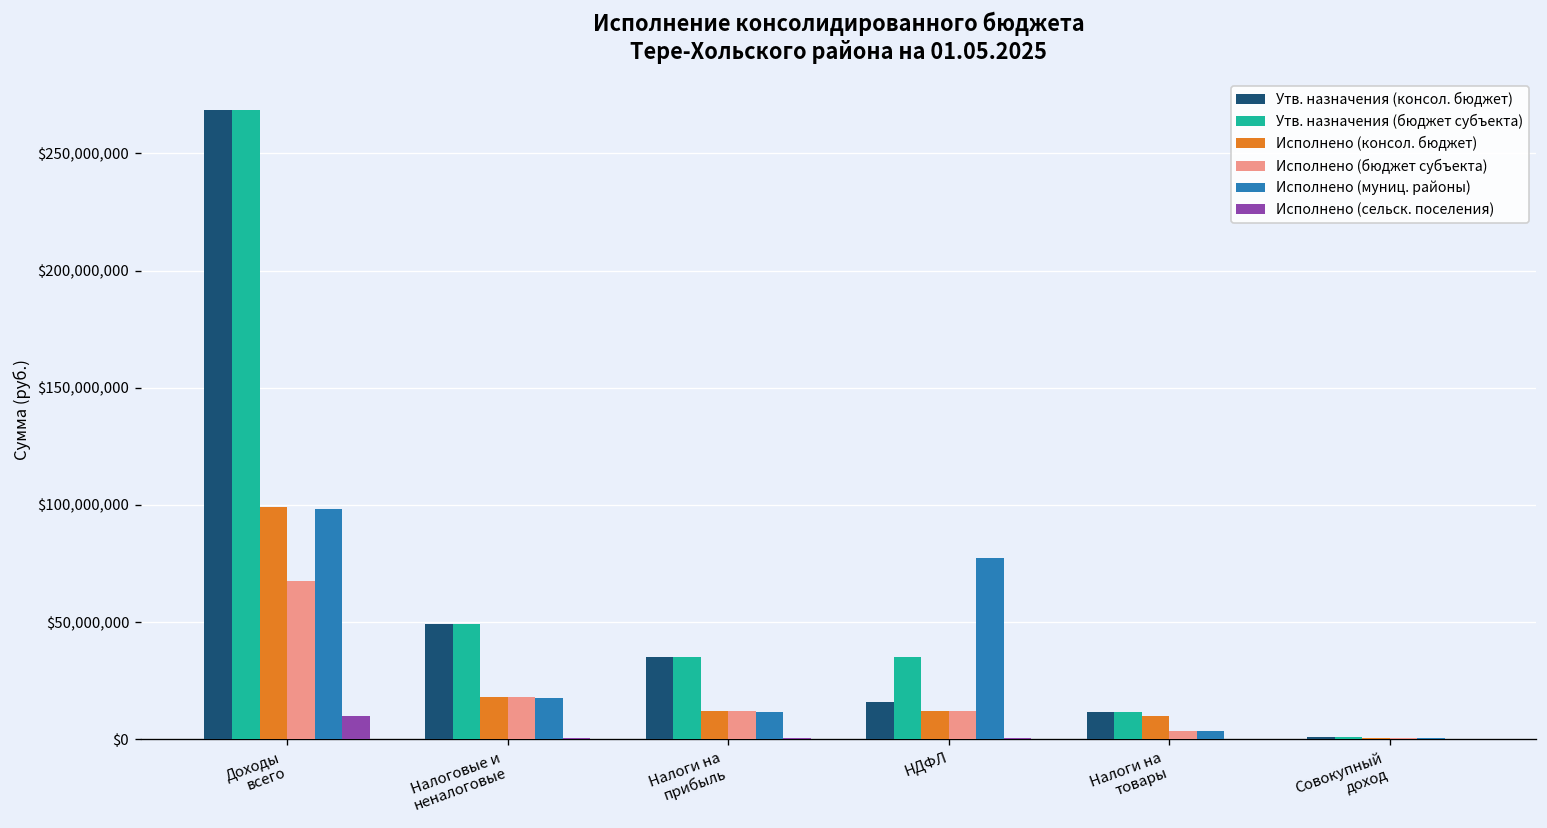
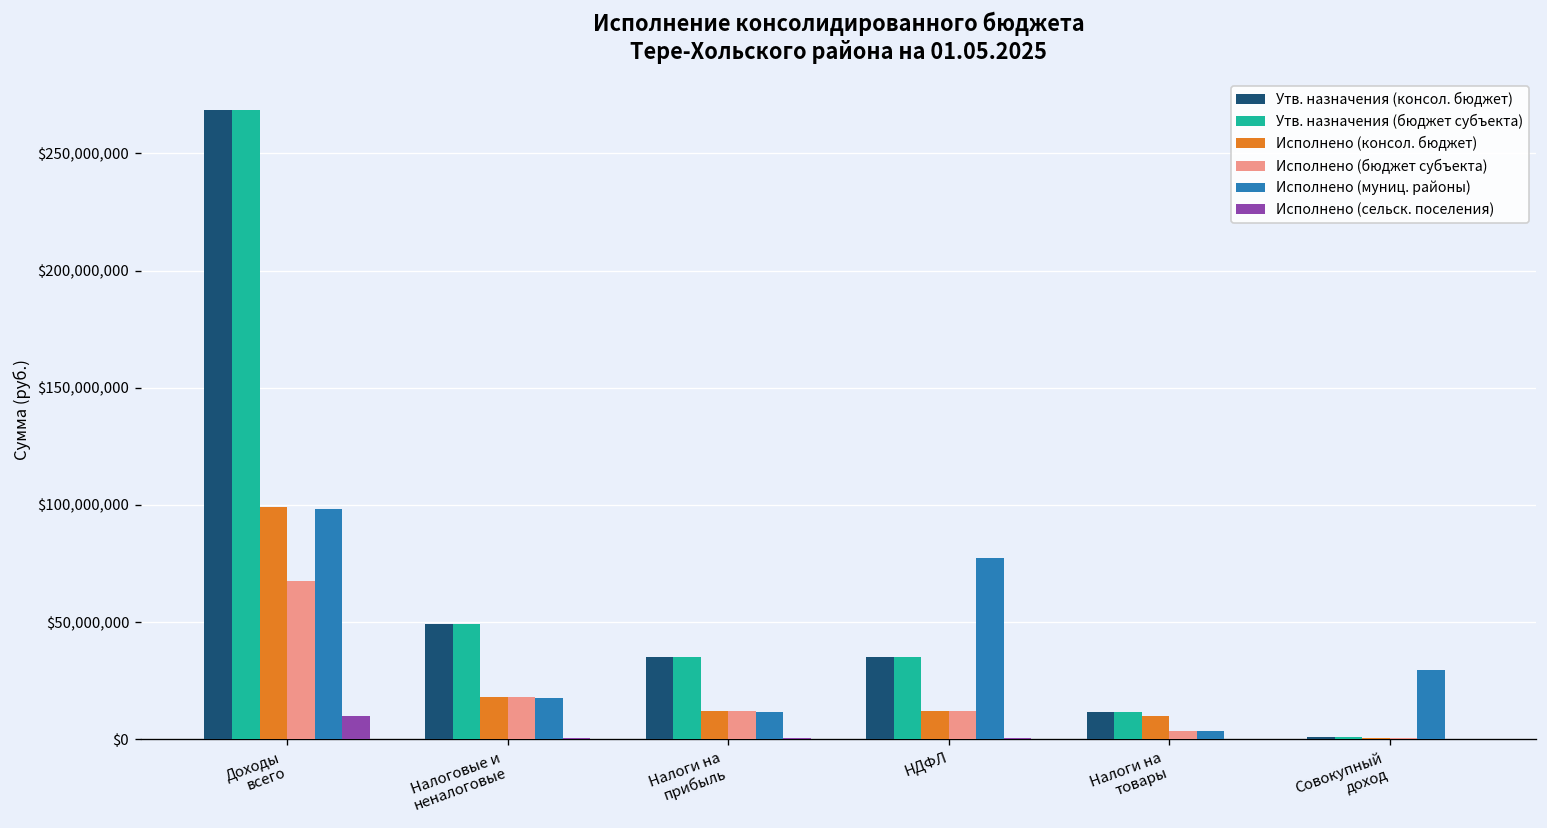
  {
    "Утв. назначения (консол. бюджет)": {
      "Доходы всего": "$268,000,000",
      "Налоговые и неналоговые": "$49,000,000",
      "Налоги на прибыль": "$35,000,000",
-     "НДФЛ": "$16,000,000",
+     "НДФЛ": "$35,000,000",
      "Налоги на товары": "$12,000,000"
    },
    "Утв. назначения (бюджет субъекта)": {
      "Доходы всего": "$268,000,000",
      "Налоговые и неналоговые": "$49,000,000",
      "Налоги на прибыль": "$35,000,000",
      "НДФЛ": "$35,000,000",
      "Налоги на товары": "$12,000,000"
    },
    "Исполнено (консол. бюджет)": {
      "Доходы всего": "$99,000,000",
      "Налоговые и неналоговые": "$18,000,000",
      "Налоги на прибыль": "$12,000,000",
      "НДФЛ": "$12,000,000",
      "Налоги на товары": "$10,000,000"
    },
    "Исполнено (бюджет субъекта)": {
      "Доходы всего": "$68,000,000",
      "Налоговые и неналоговые": "$18,000,000",
      "Налоги на прибыль": "$12,000,000",
      "НДФЛ": "$12,000,000",
      "Налоги на товары": "$4,000,000"
    },
    "Исполнено (муниц. районы)": {
      "Доходы всего": "$98,000,000",
      "Налоговые и неналоговые": "$18,000,000",
      "Налоги на прибыль": "$12,000,000",
      "НДФЛ": "$77,000,000",
      "Налоги на товары": "$4,000,000",
-     "Совокупный доход": "$1,000,000"
+     "Совокупный доход": "$30,000,000"
    },
    "Исполнено (сельск. поселения)": {
      "Доходы всего": "$10,000,000",
      "Налоги на товары": "$0"
    }
  }
